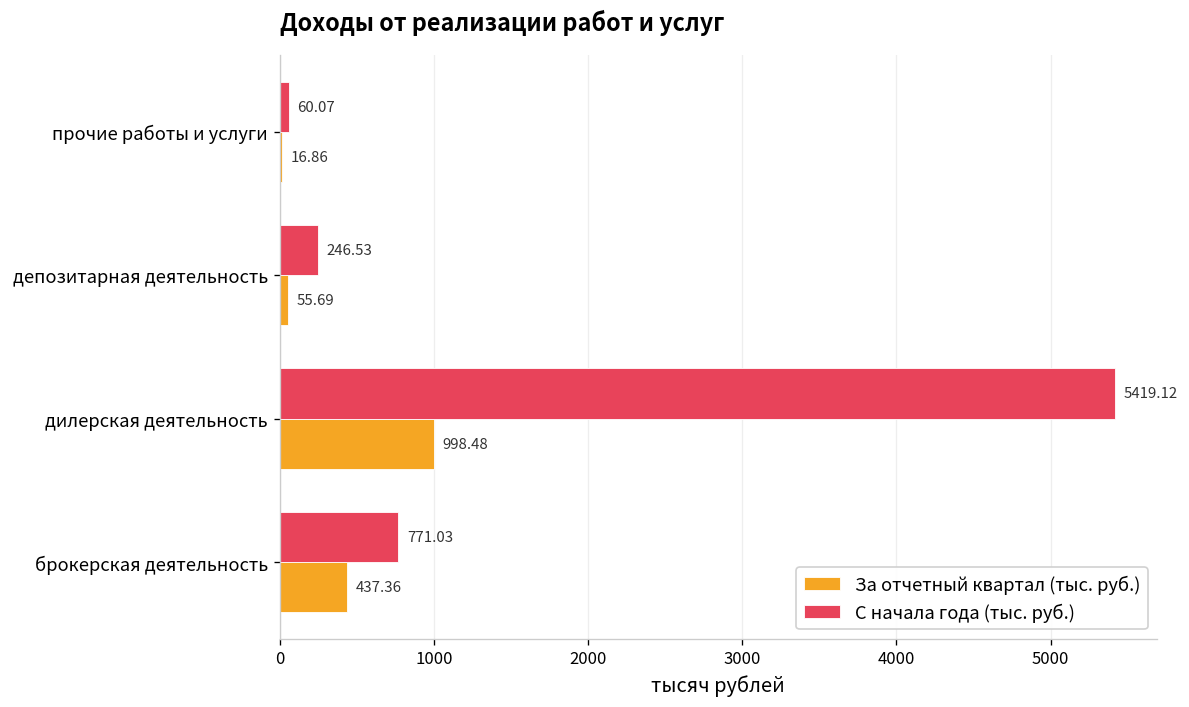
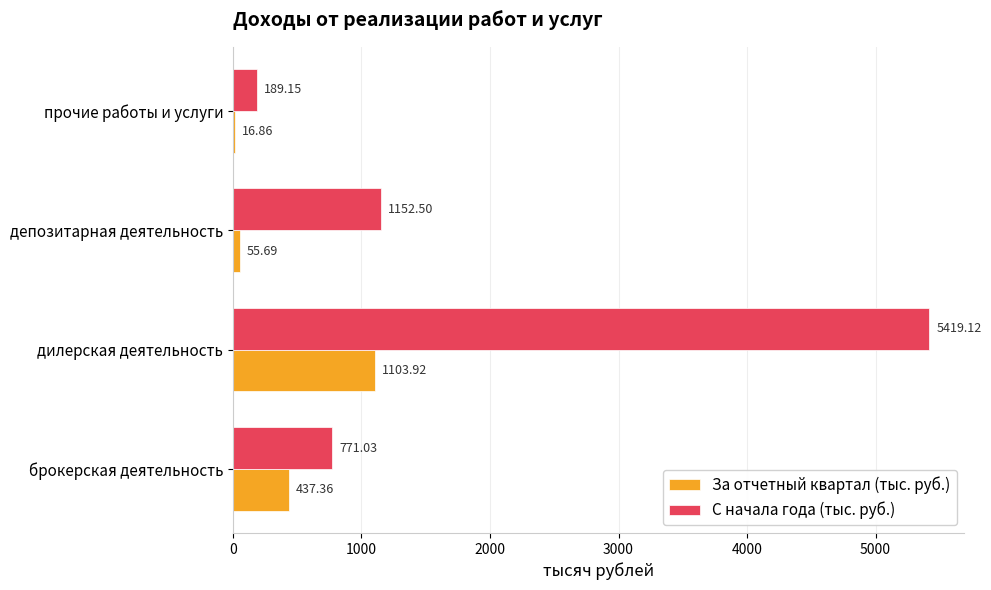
  {
    "За отчетный квартал (тыс. руб.)": {
      "прочие работы и услуги": 16.86,
      "депозитарная деятельность": 55.69,
-     "дилерская деятельность": 998.48,
+     "дилерская деятельность": 1103.92,
      "брокерская деятельность": 437.36
    },
    "С начала года (тыс. руб.)": {
-     "прочие работы и услуги": 60.07,
-     "депозитарная деятельность": 246.53,
+     "прочие работы и услуги": 189.15,
+     "депозитарная деятельность": 1152.50,
      "дилерская деятельность": 5419.12,
      "брокерская деятельность": 771.03
    }
  }
